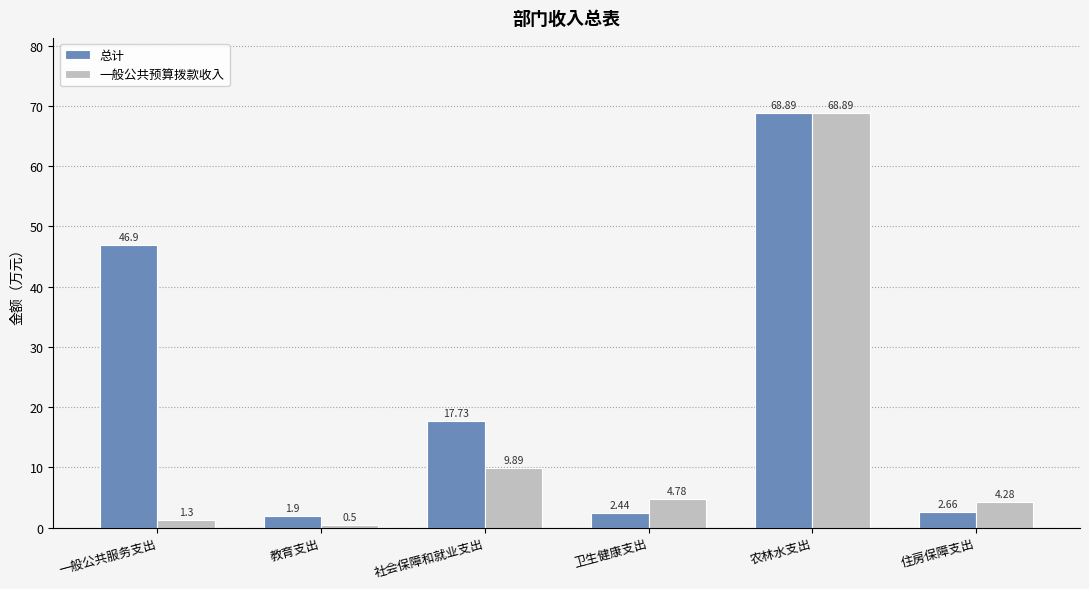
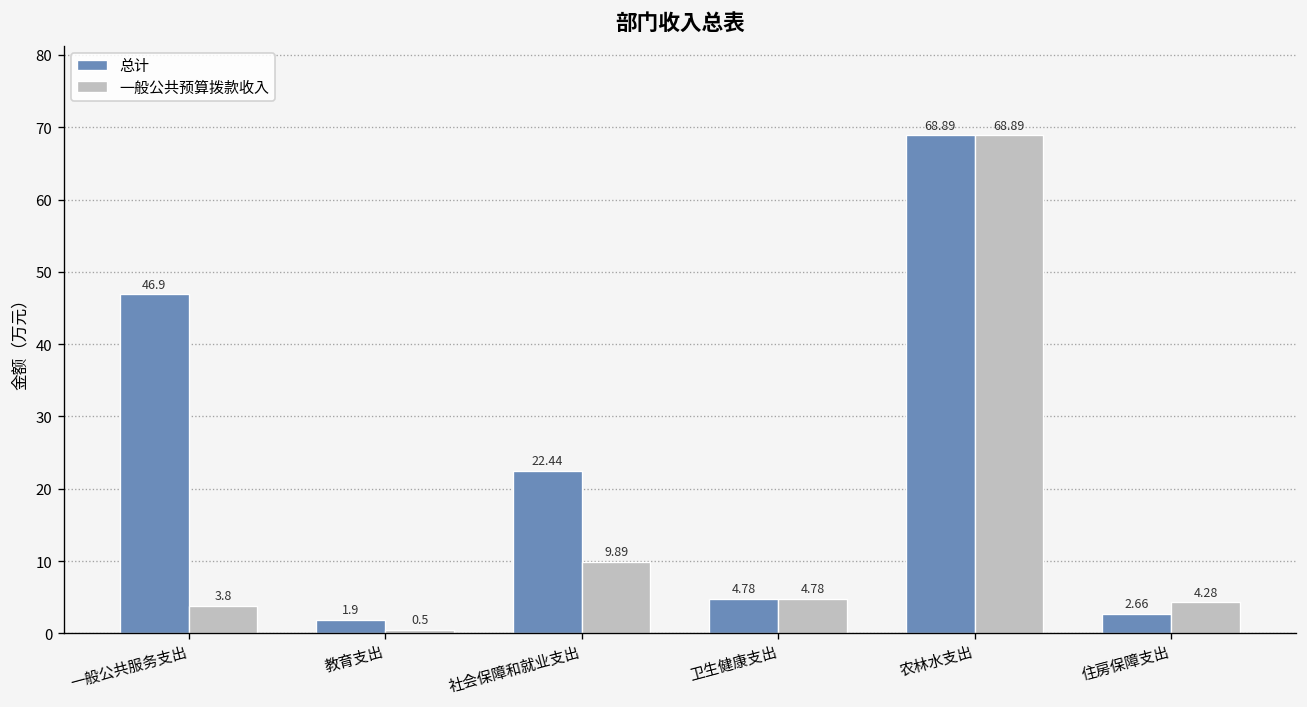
  {
    "总计": {
      "一般公共服务支出": 46.9,
      "教育支出": 1.9,
-     "社会保障和就业支出": 17.73,
-     "卫生健康支出": 2.44,
+     "社会保障和就业支出": 22.44,
+     "卫生健康支出": 4.78,
      "农林水支出": 68.89,
      "住房保障支出": 2.66
    },
    "一般公共预算拨款收入": {
-     "一般公共服务支出": 1.3,
+     "一般公共服务支出": 3.8,
      "教育支出": 0.5,
      "社会保障和就业支出": 9.89,
      "卫生健康支出": 4.78,
      "农林水支出": 68.89,
      "住房保障支出": 4.28
    }
  }
